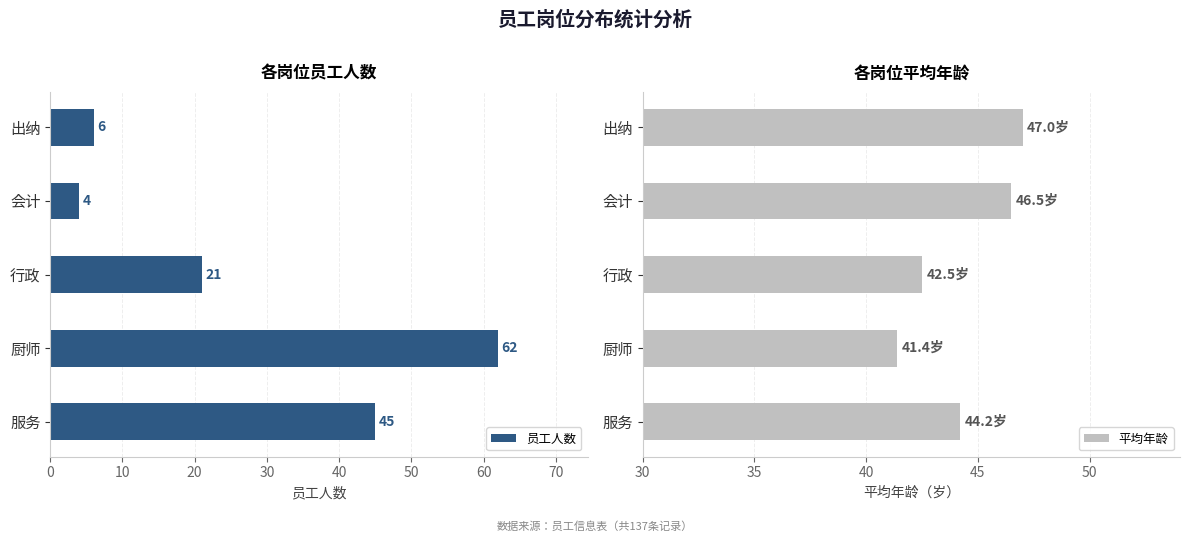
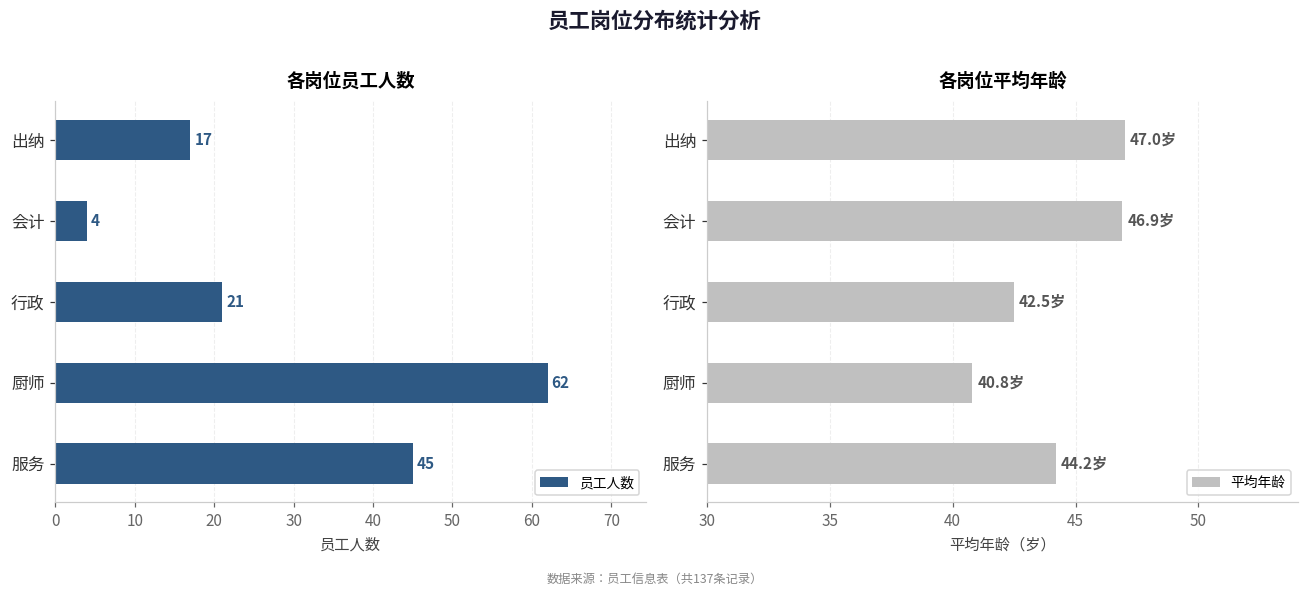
  {
    "各岗位员工人数": {
-     "出纳": "6",
+     "出纳": "17",
      "会计": "4",
      "行政": "21",
      "厨师": "62",
      "服务": "45"
    },
    "各岗位平均年龄": {
      "出纳": "47.0岁",
-     "会计": "46.5岁",
+     "会计": "46.9岁",
      "行政": "42.5岁",
-     "厨师": "41.4岁",
+     "厨师": "40.8岁",
      "服务": "44.2岁"
    }
  }
